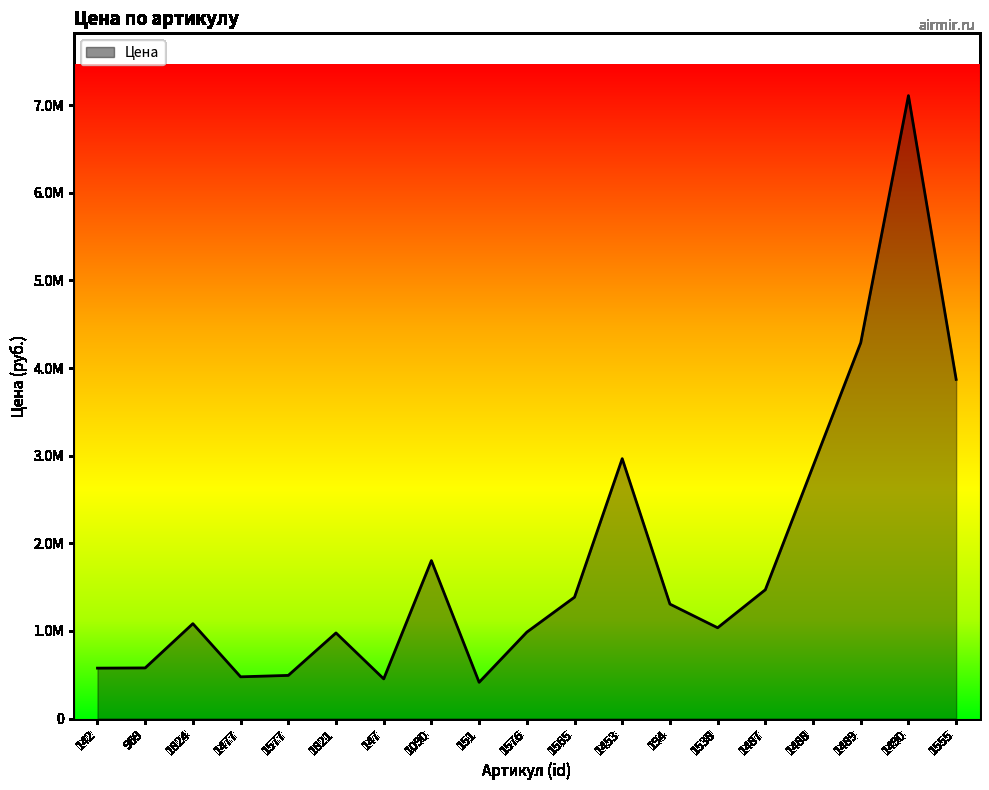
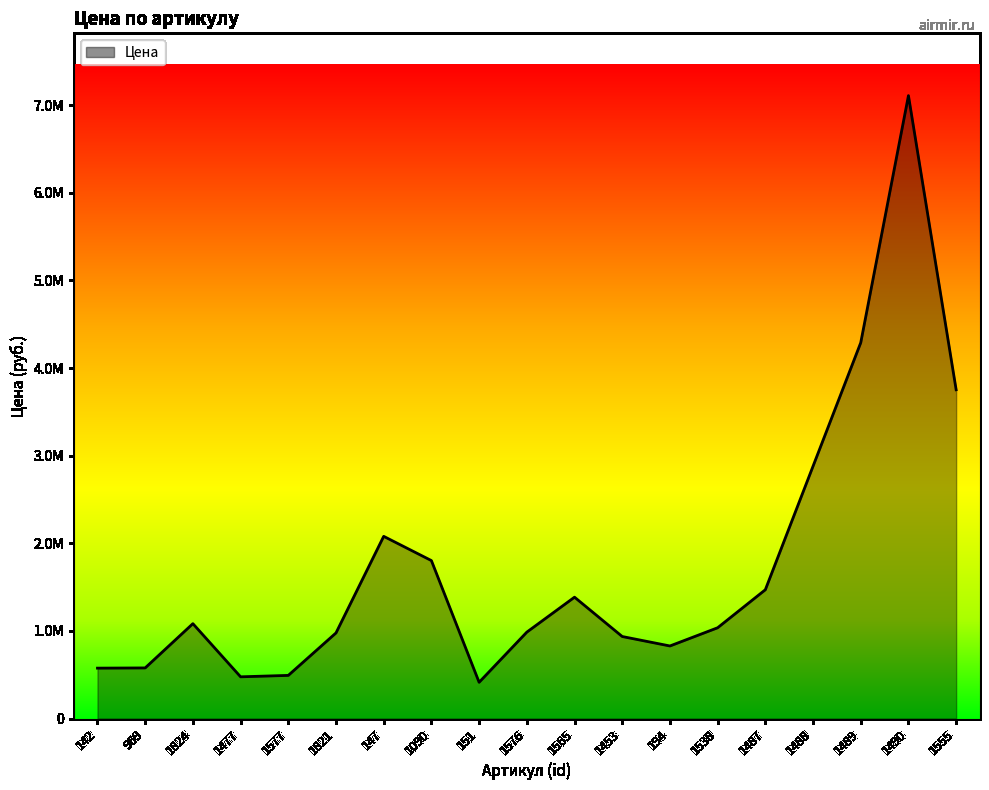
  {
    "142": 600000,
    "969": 600000,
    "1824": 1100000,
    "1477": 500000,
    "1577": 500000,
    "1821": 1000000,
-   "147": 500000,
+   "147": 2100000,
    "1090": 1800000,
    "151": 400000,
    "1576": 1000000,
    "1565": 1400000,
-   "1453": 3000000,
-   "194": 1300000,
+   "1453": 900000,
+   "194": 800000,
    "1538": 1000000,
    "1487": 1500000,
    "1488": 2900000,
    "1489": 4300000,
    "1490": 7100000,
-   "1555": 3900000
+   "1555": 3800000
  }
